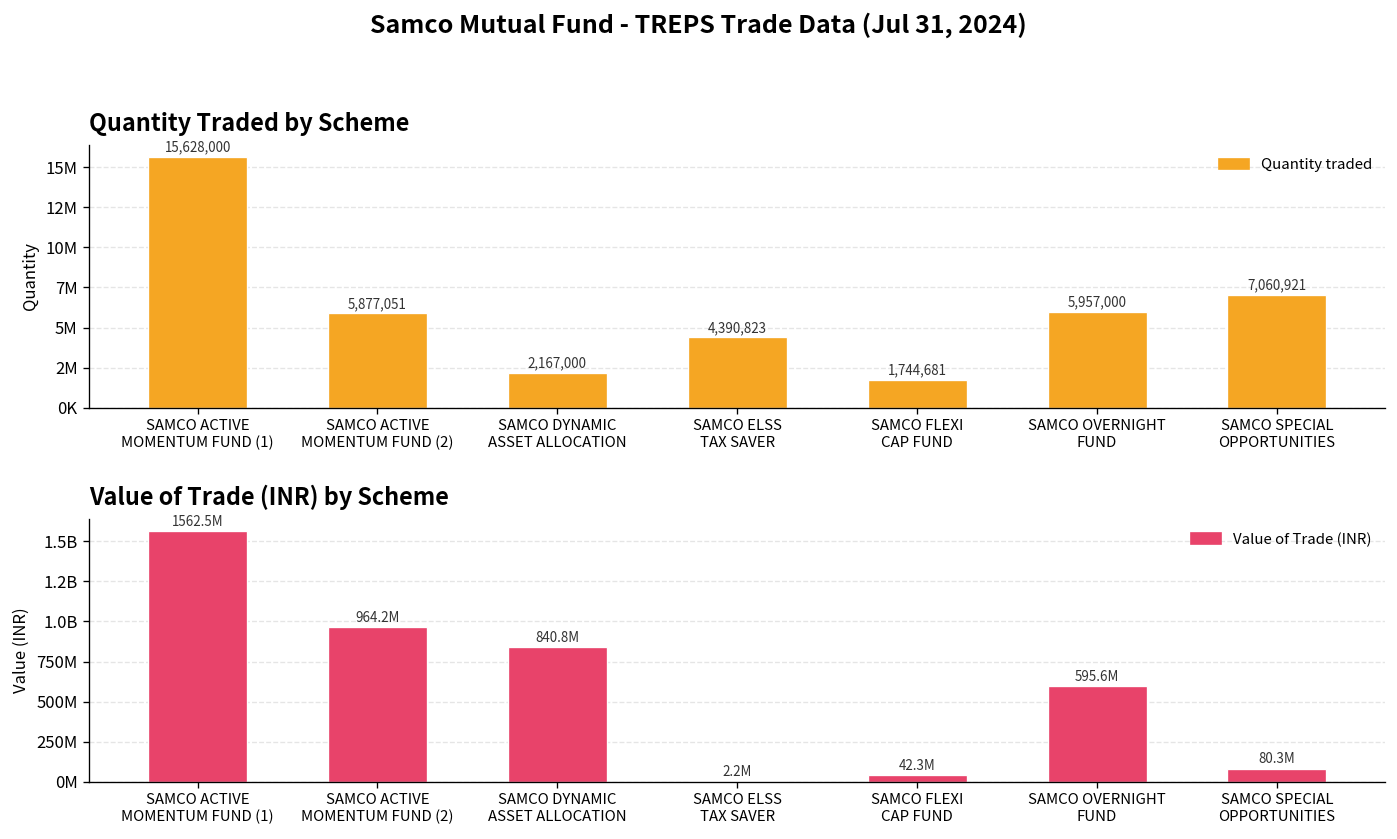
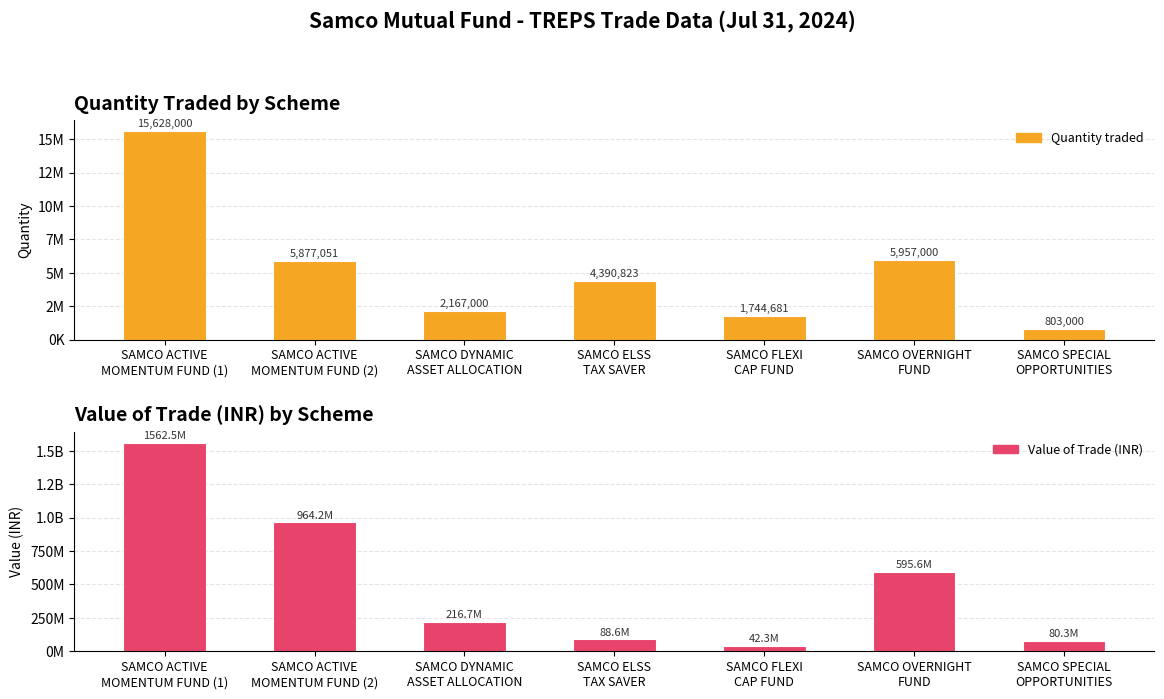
  {
    "Quantity Traded by Scheme": {
      "SAMCO ACTIVE MOMENTUM FUND (1)": "15,628,000",
      "SAMCO ACTIVE MOMENTUM FUND (2)": "5,877,051",
      "SAMCO DYNAMIC ASSET ALLOCATION": "2,167,000",
      "SAMCO ELSS TAX SAVER": "4,390,823",
      "SAMCO FLEXI CAP FUND": "1,744,681",
      "SAMCO OVERNIGHT FUND": "5,957,000",
-     "SAMCO SPECIAL OPPORTUNITIES": "7,060,921"
+     "SAMCO SPECIAL OPPORTUNITIES": "803,000"
    },
    "Value of Trade (INR) by Scheme": {
      "SAMCO ACTIVE MOMENTUM FUND (1)": "1562.5M",
      "SAMCO ACTIVE MOMENTUM FUND (2)": "964.2M",
-     "SAMCO DYNAMIC ASSET ALLOCATION": "840.8M",
-     "SAMCO ELSS TAX SAVER": "2.2M",
+     "SAMCO DYNAMIC ASSET ALLOCATION": "216.7M",
+     "SAMCO ELSS TAX SAVER": "88.6M",
      "SAMCO FLEXI CAP FUND": "42.3M",
      "SAMCO OVERNIGHT FUND": "595.6M",
      "SAMCO SPECIAL OPPORTUNITIES": "80.3M"
    }
  }
